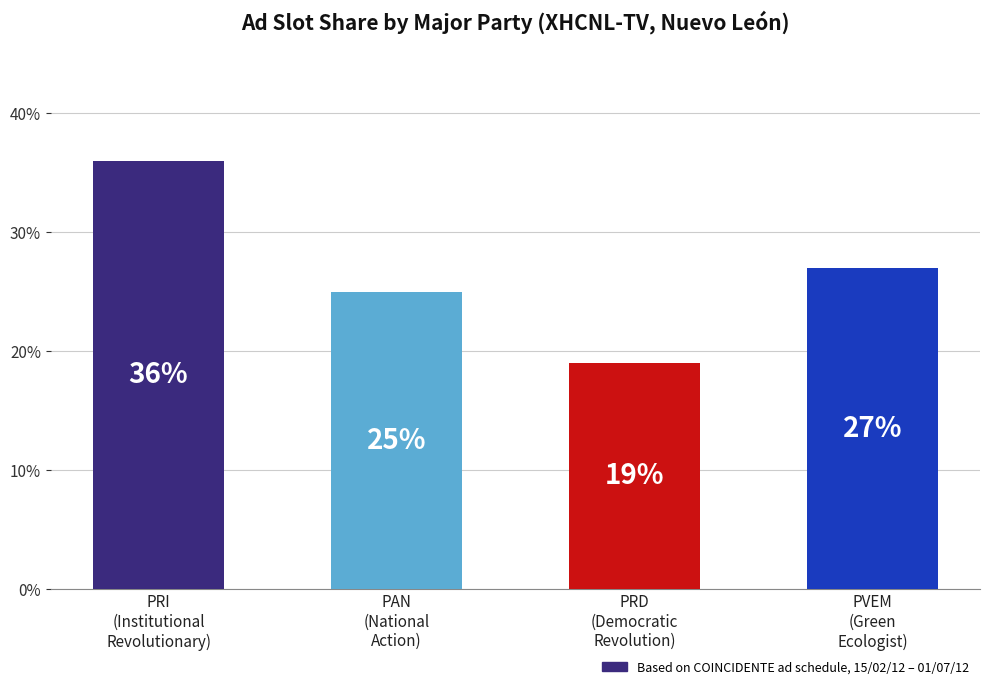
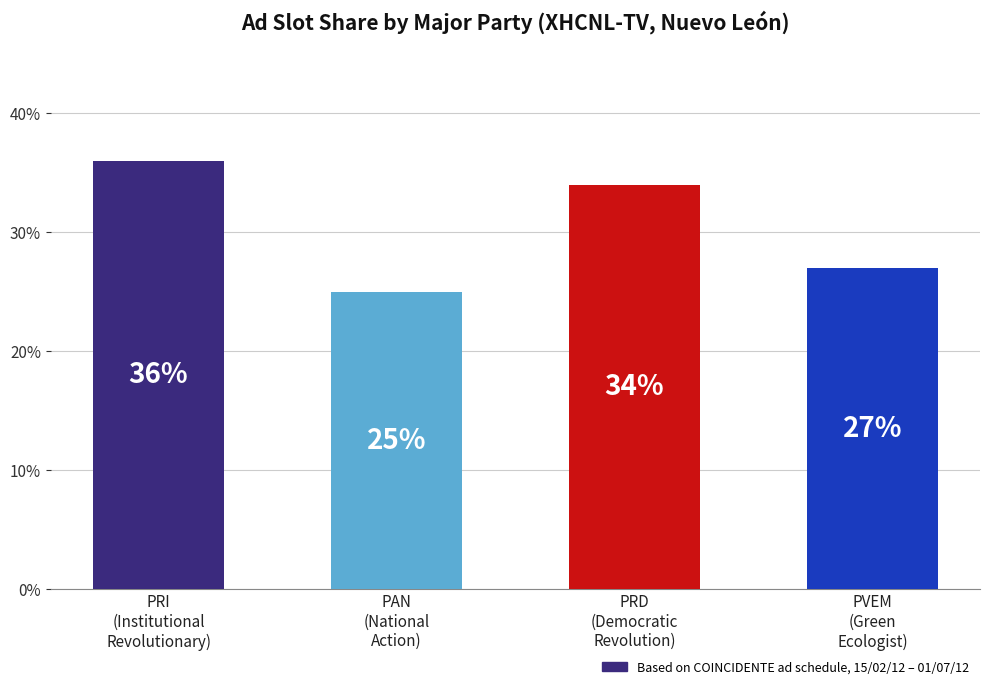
  {
    "PRI (Institutional Revolutionary)": "36%",
    "PAN (National Action)": "25%",
-   "PRD (Democratic Revolution)": "19%",
+   "PRD (Democratic Revolution)": "34%",
    "PVEM (Green Ecologist)": "27%"
  }
